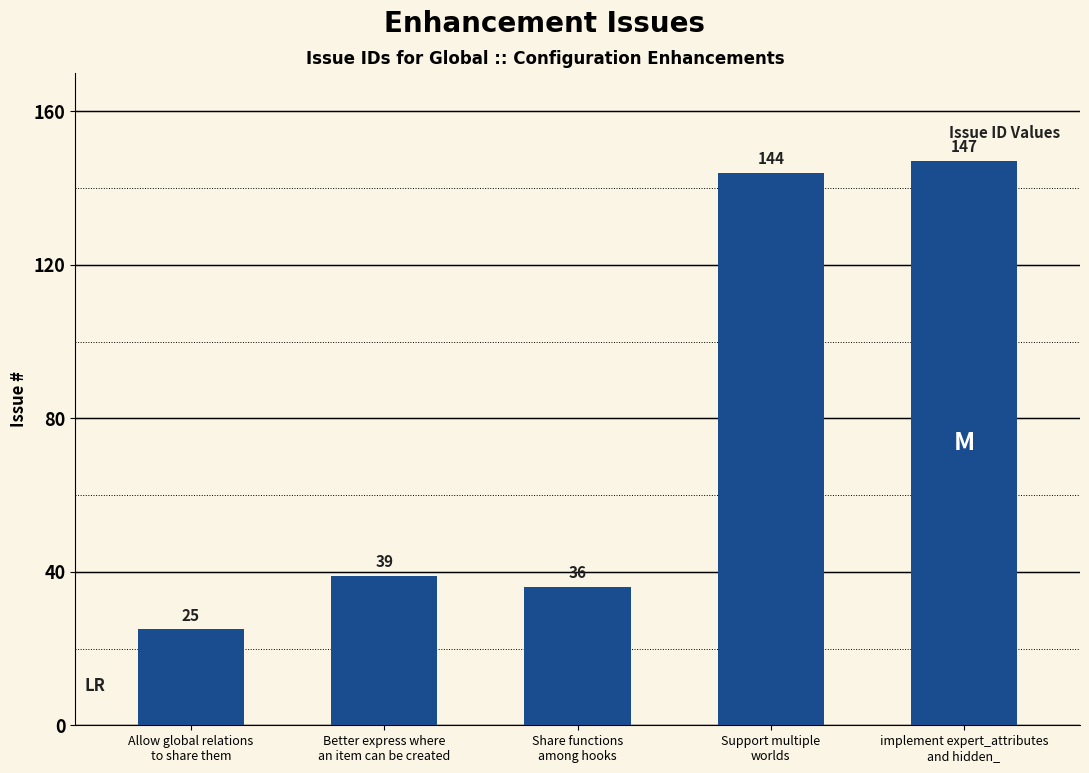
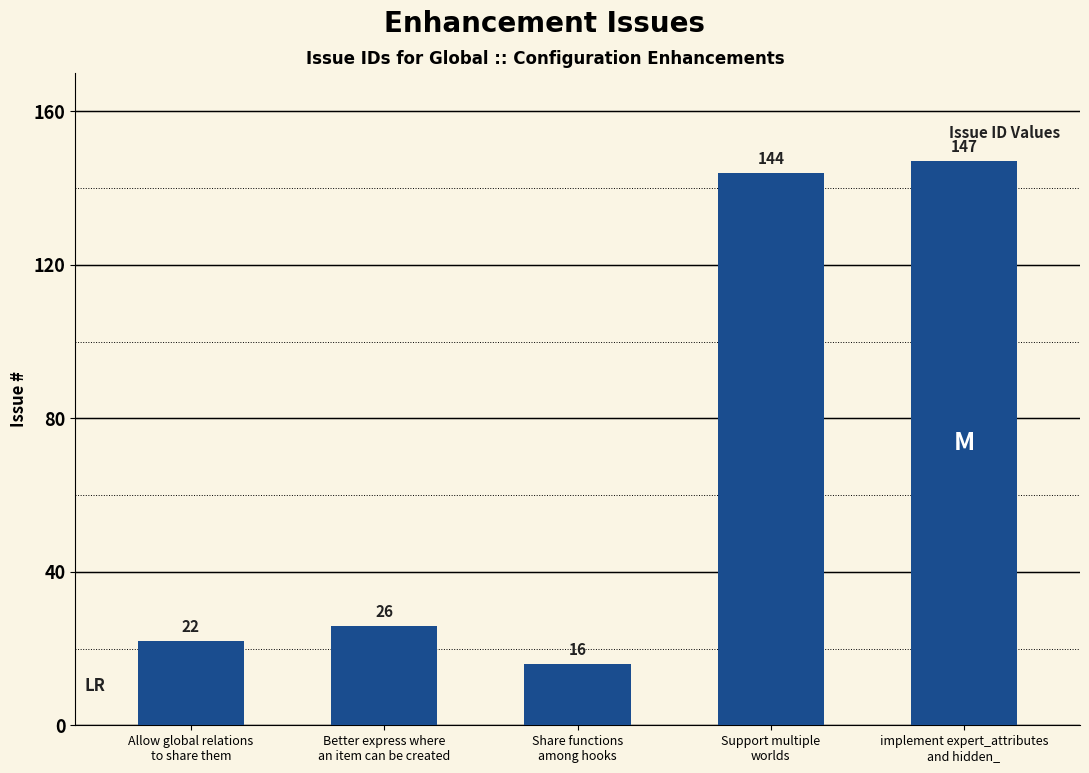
  {
-   "Allow global relations to share them": 25,
-   "Better express where an item can be created": 39,
-   "Share functions among hooks": 36,
+   "Allow global relations to share them": 22,
+   "Better express where an item can be created": 26,
+   "Share functions among hooks": 16,
    "Support multiple worlds": 144,
    "implement expert_attributes and hidden_": 147
  }
